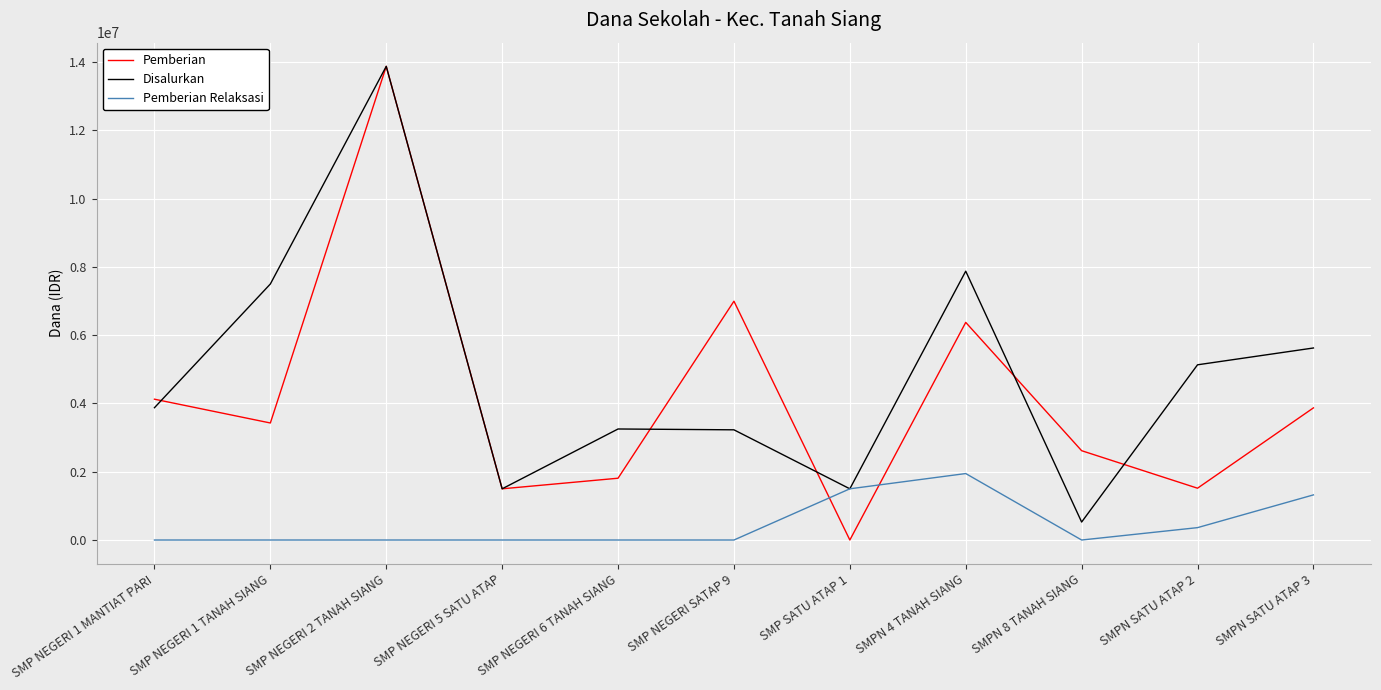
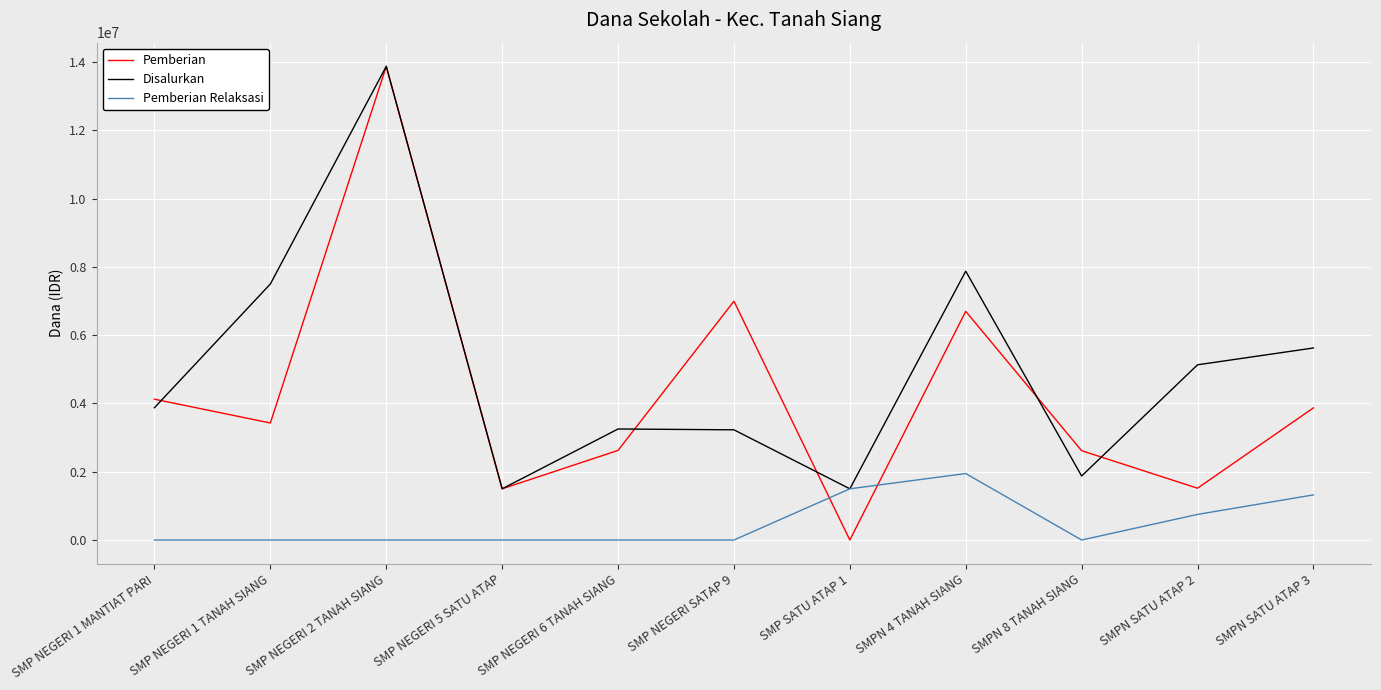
  {
    "Pemberian": {
      "SMP NEGERI 1 MANTIAT PARI": 4100000,
      "SMP NEGERI 1 TANAH SIANG": 3400000,
-     "SMP NEGERI 6 TANAH SIANG": 1800000,
+     "SMP NEGERI 6 TANAH SIANG": 2600000,
      "SMP NEGERI SATAP 9": 7000000,
      "SMP SATU ATAP 1": 0,
-     "SMPN 4 TANAH SIANG": 6400000,
+     "SMPN 4 TANAH SIANG": 6700000,
      "SMPN 8 TANAH SIANG": 2600000,
      "SMPN SATU ATAP 2": 1500000,
      "SMPN SATU ATAP 3": 3900000
    },
    "Disalurkan": {
      "SMP NEGERI 1 MANTIAT PARI": 3900000,
      "SMP NEGERI 1 TANAH SIANG": 7500000,
      "SMP NEGERI 6 TANAH SIANG": 3300000,
      "SMP NEGERI SATAP 9": 3200000,
      "SMPN 4 TANAH SIANG": 7900000,
-     "SMPN 8 TANAH SIANG": 500000,
+     "SMPN 8 TANAH SIANG": 1900000,
      "SMPN SATU ATAP 2": 5100000,
      "SMPN SATU ATAP 3": 5600000
    },
    "Pemberian Relaksasi": {
      "SMP NEGERI 1 MANTIAT PARI": 0,
      "SMP NEGERI 1 TANAH SIANG": 0,
      "SMP NEGERI 2 TANAH SIANG": 0,
      "SMP NEGERI 5 SATU ATAP": 0,
      "SMP NEGERI 6 TANAH SIANG": 0,
      "SMP NEGERI SATAP 9": 0,
      "SMPN 4 TANAH SIANG": 1900000,
      "SMPN 8 TANAH SIANG": 0,
-     "SMPN SATU ATAP 2": 400000,
+     "SMPN SATU ATAP 2": 800000,
      "SMPN SATU ATAP 3": 1300000
    }
  }
